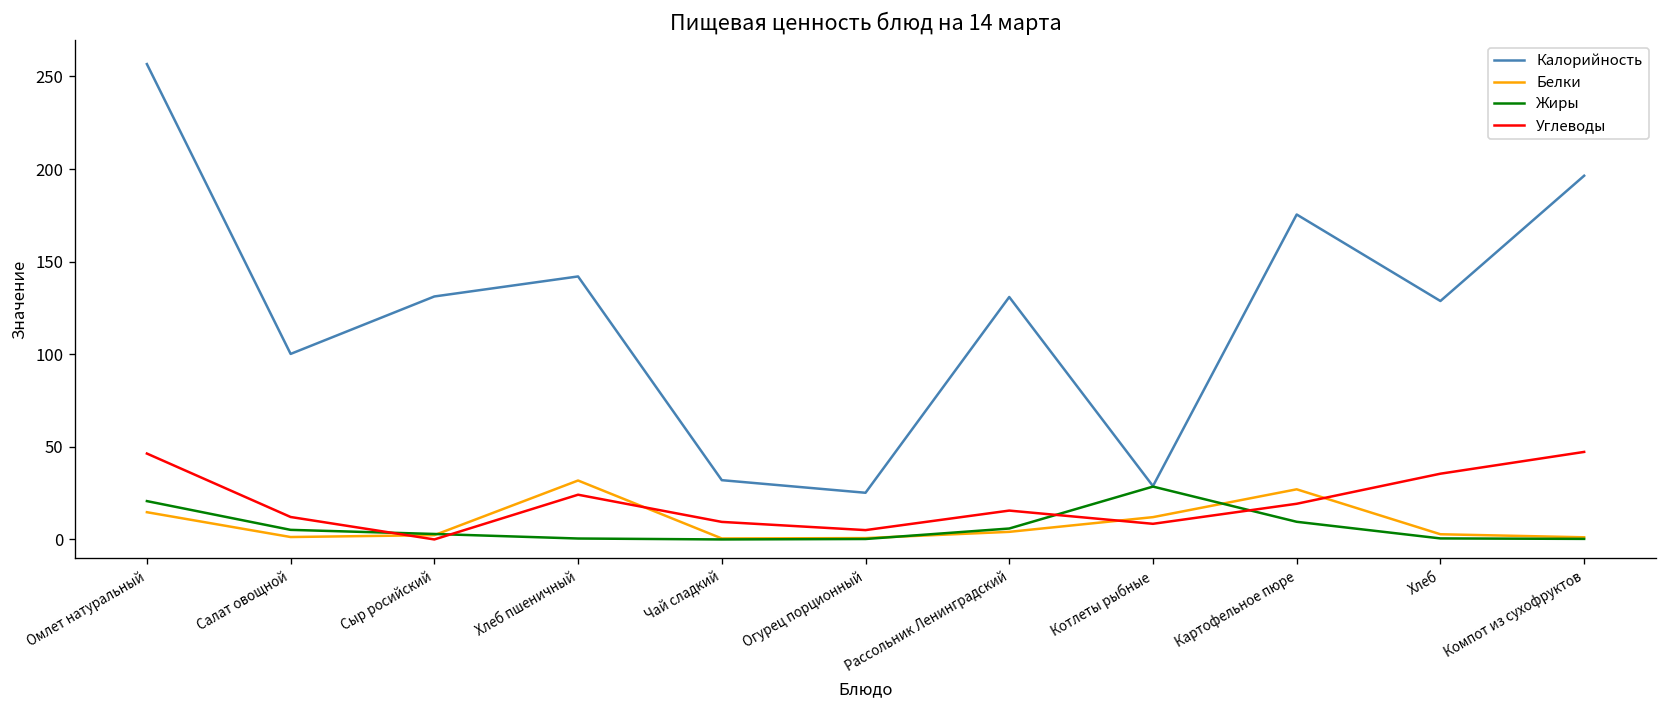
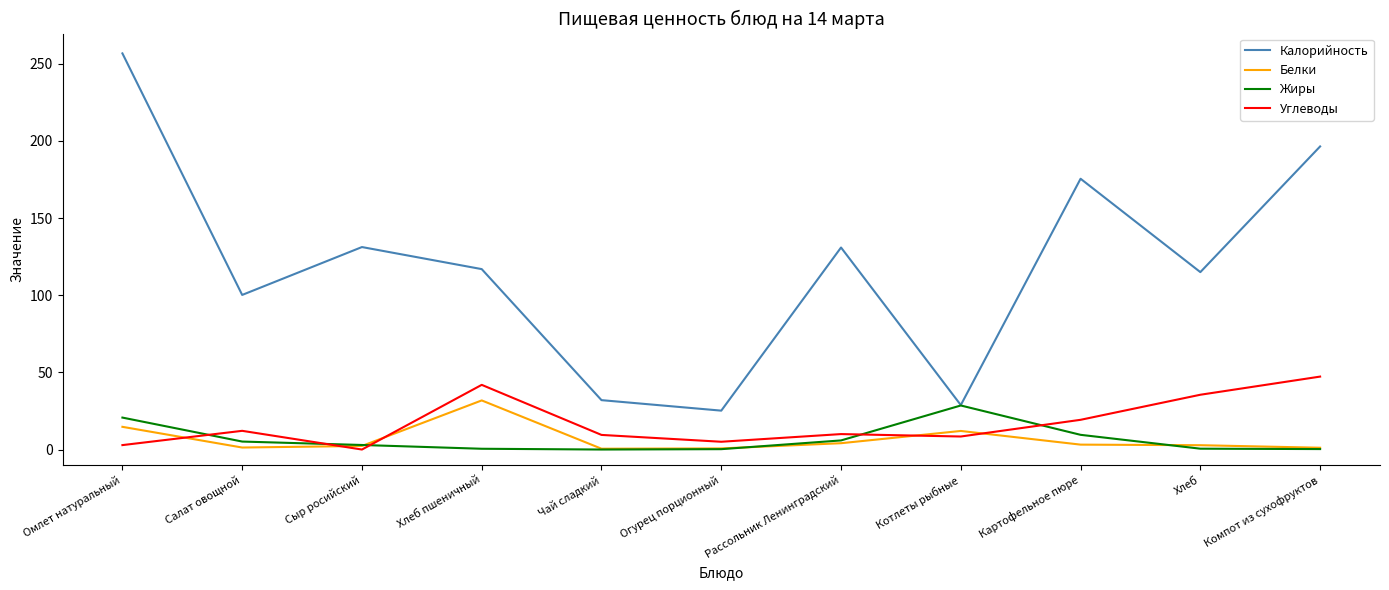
  {
    "Калорийность": {
      "Омлет натуральный": 257,
      "Салат овощной": 100,
      "Сыр росийский": 131,
-     "Хлеб пшеничный": 142,
+     "Хлеб пшеничный": 117,
      "Чай сладкий": 32,
      "Огурец порционный": 25,
      "Рассольник Ленинградский": 131,
      "Картофельное пюре": 175,
-     "Хлеб": 129,
+     "Хлеб": 115,
      "Компот из сухофруктов": 196
    },
    "Белки": {
      "Омлет натуральный": 15,
      "Салат овощной": 1,
      "Хлеб пшеничный": 32,
      "Рассольник Ленинградский": 4,
      "Котлеты рыбные": 12,
-     "Картофельное пюре": 27,
+     "Картофельное пюре": 3,
      "Хлеб": 3
    },
    "Жиры": {
      "Омлет натуральный": 21,
      "Салат овощной": 5,
      "Хлеб пшеничный": 1,
      "Рассольник Ленинградский": 6,
      "Картофельное пюре": 10,
      "Хлеб": 1
    },
    "Углеводы": {
-     "Омлет натуральный": 46,
+     "Омлет натуральный": 3,
      "Салат овощной": 12,
      "Сыр росийский": 0,
-     "Хлеб пшеничный": 24,
+     "Хлеб пшеничный": 42,
      "Чай сладкий": 9,
      "Огурец порционный": 5,
-     "Рассольник Ленинградский": 16,
+     "Рассольник Ленинградский": 10,
      "Котлеты рыбные": 8,
      "Картофельное пюре": 19,
      "Хлеб": 36,
      "Компот из сухофруктов": 47
    }
  }
